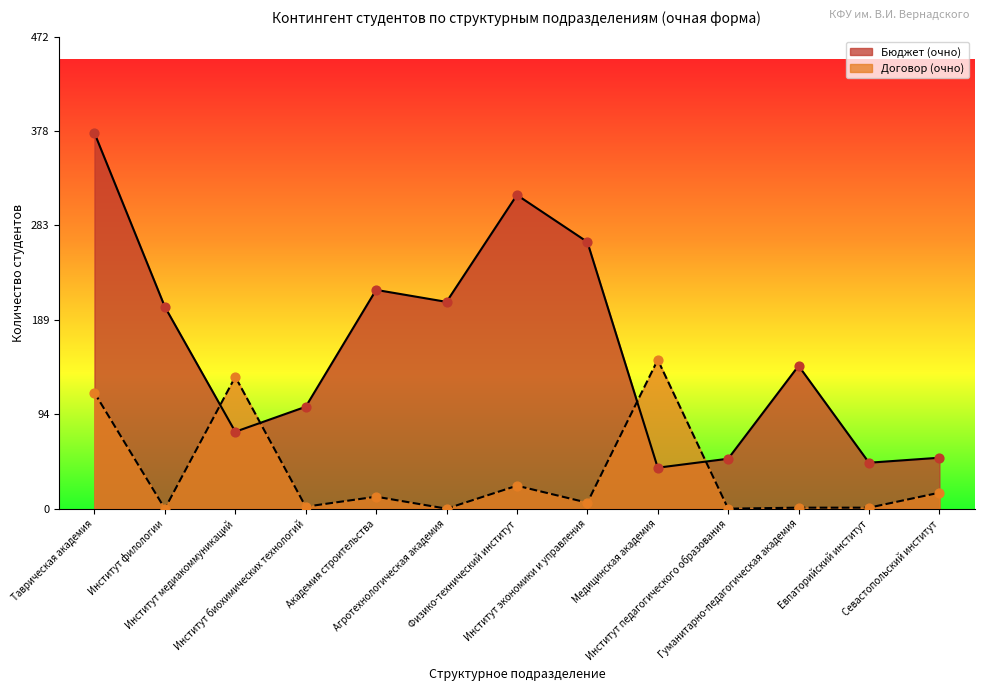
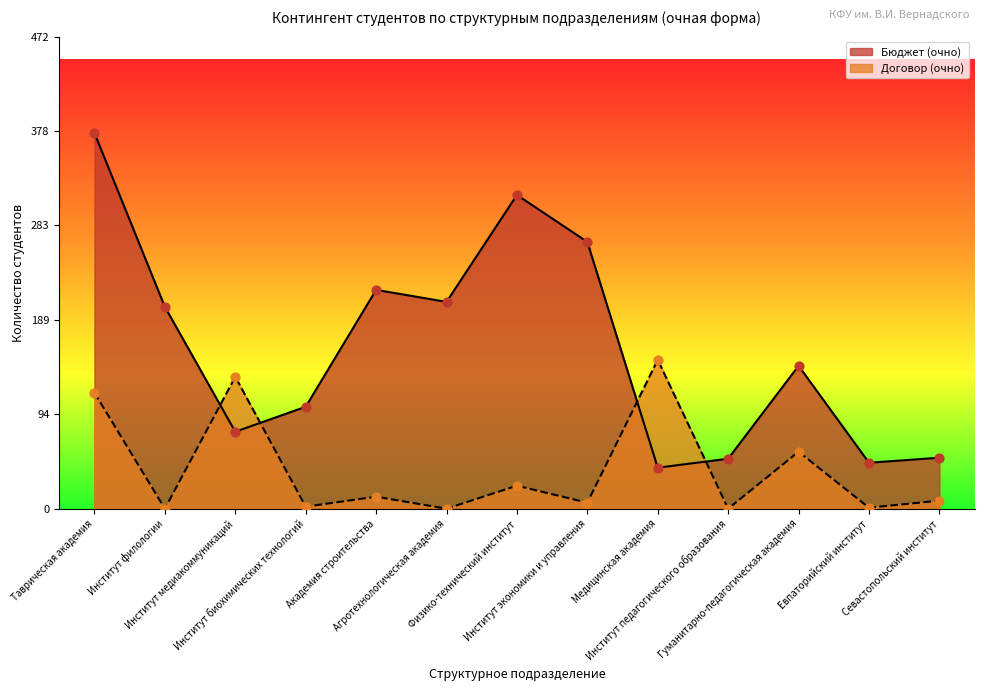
  {
    "Бюджет (очно)": {
      "Таврическая академия": 380,
      "Институт филологии": 200,
      "Институт медиакоммуникаций": 80,
      "Институт биохимических технологий": 100,
      "Академия строительства": 220,
      "Агротехнологическая академия": 210,
      "Физико-технический институт": 310,
      "Институт экономики и управления": 270,
      "Медицинская академия": 40,
      "Институт педагогического образования": 50,
      "Гуманитарно-педагогическая академия": 140,
      "Евпаторийский институт": 50,
      "Севастопольский институт": 50
    },
    "Договор (очно)": {
      "Таврическая академия": 120,
      "Институт филологии": 0,
      "Институт медиакоммуникаций": 130,
      "Институт биохимических технологий": 0,
      "Академия строительства": 10,
      "Агротехнологическая академия": 0,
      "Физико-технический институт": 20,
      "Институт экономики и управления": 10,
      "Медицинская академия": 150,
      "Институт педагогического образования": 0,
-     "Гуманитарно-педагогическая академия": 0,
+     "Гуманитарно-педагогическая академия": 60,
      "Евпаторийский институт": 0,
-     "Севастопольский институт": 20
+     "Севастопольский институт": 10
    }
  }
